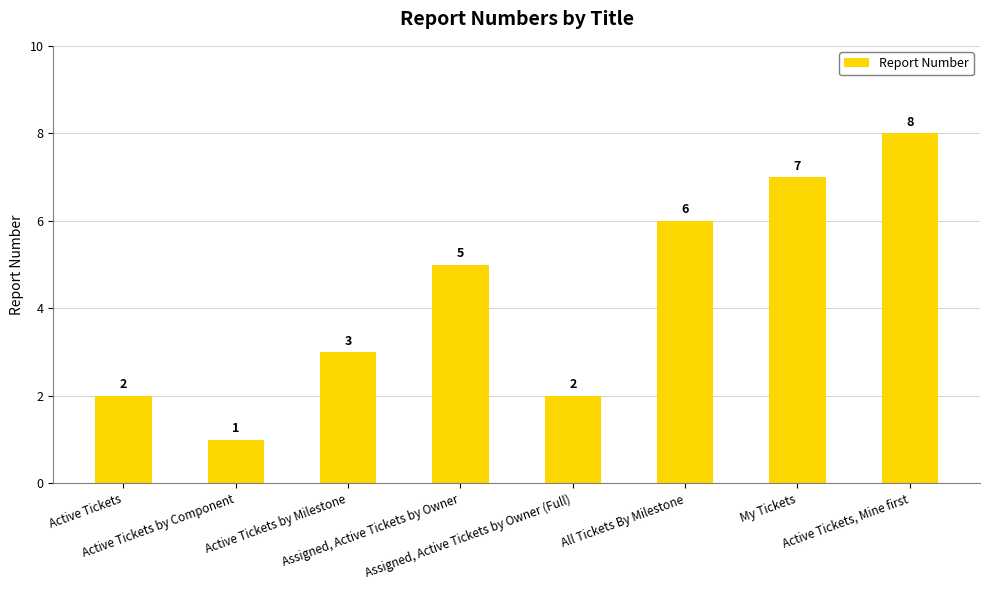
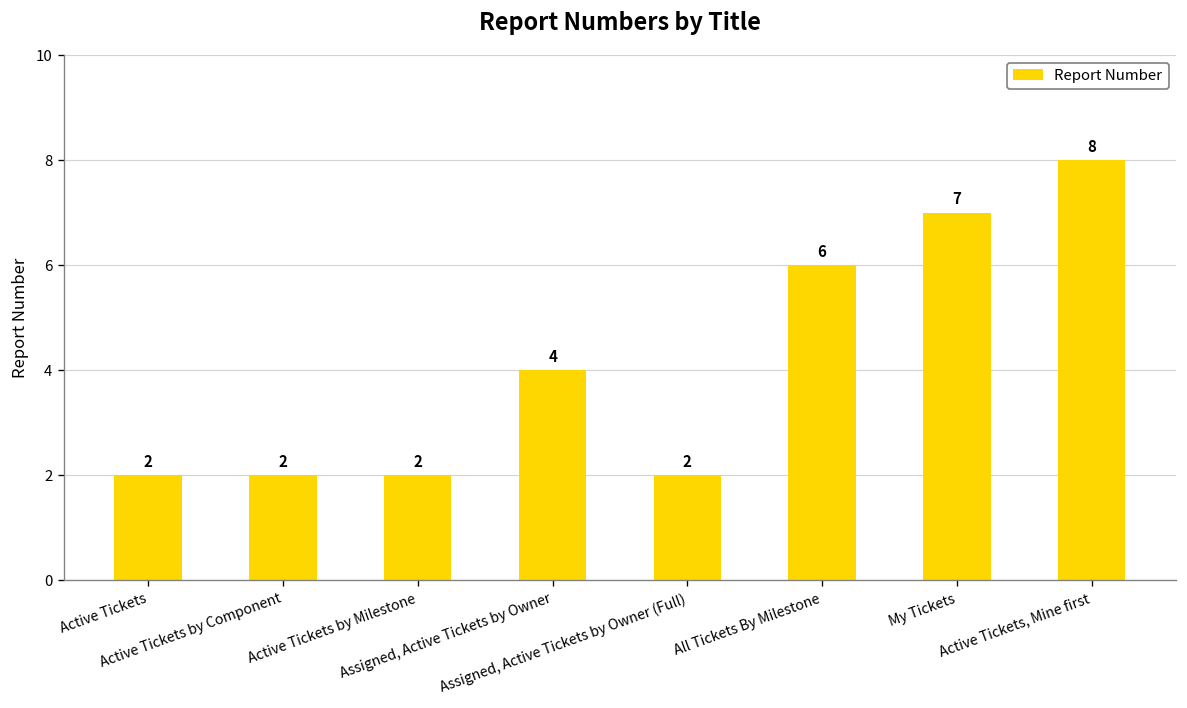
  {
    "Active Tickets": 2,
-   "Active Tickets by Component": 1,
-   "Active Tickets by Milestone": 3,
-   "Assigned, Active Tickets by Owner": 5,
+   "Active Tickets by Component": 2,
+   "Active Tickets by Milestone": 2,
+   "Assigned, Active Tickets by Owner": 4,
    "Assigned, Active Tickets by Owner (Full)": 2,
    "All Tickets By Milestone": 6,
    "My Tickets": 7,
    "Active Tickets, Mine first": 8
  }
